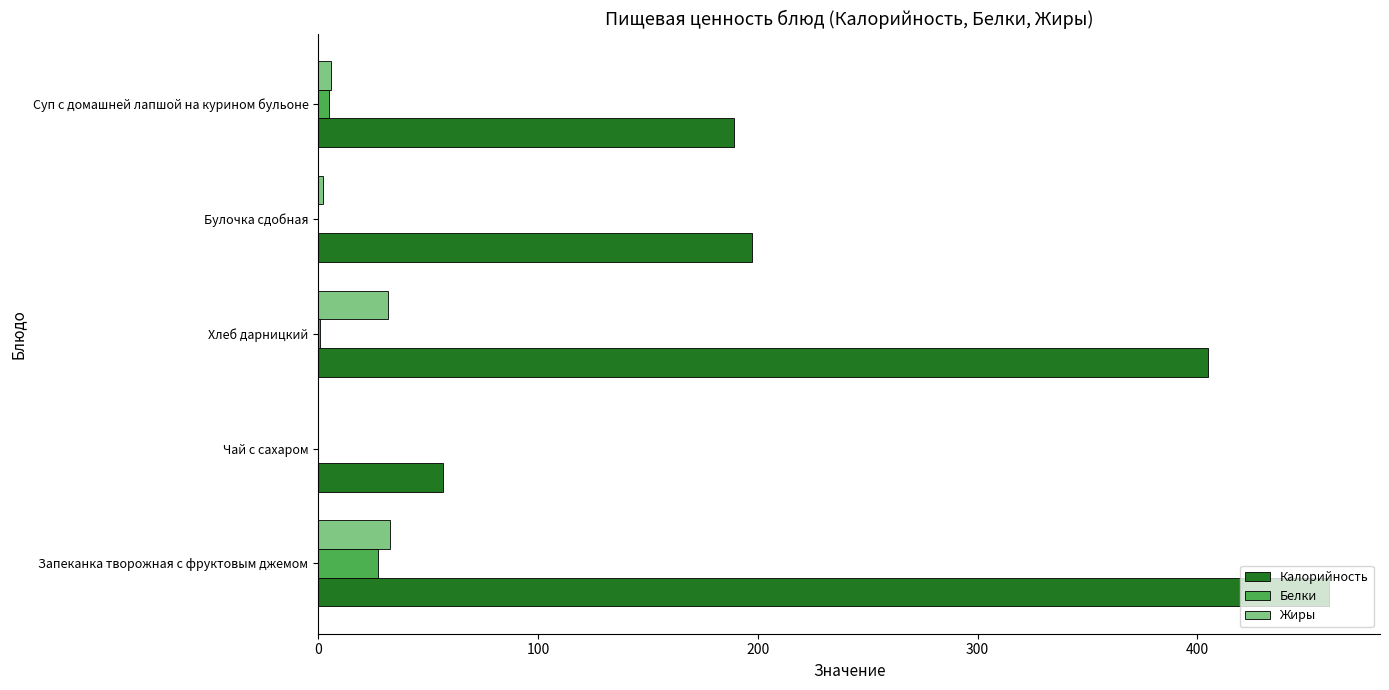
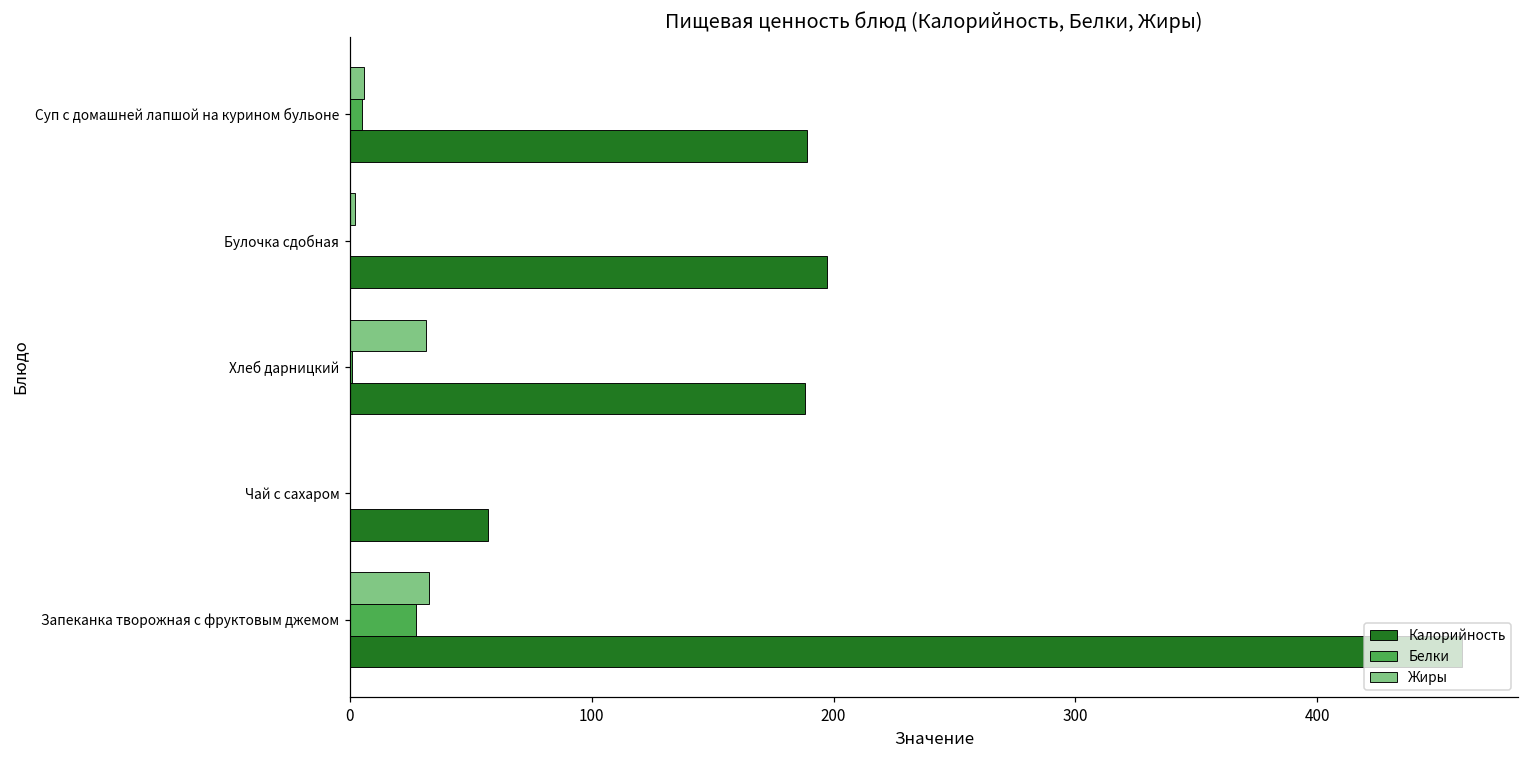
  {
    "Калорийность": {
      "Суп с домашней лапшой на курином бульоне": 189,
      "Булочка сдобная": 198,
-     "Хлеб дарницкий": 405,
+     "Хлеб дарницкий": 188,
      "Чай с сахаром": 57
    },
    "Белки": {
      "Суп с домашней лапшой на курином бульоне": 5,
      "Булочка сдобная": 0,
      "Чай с сахаром": 0,
      "Запеканка творожная с фруктовым джемом": 27
    },
    "Жиры": {
      "Суп с домашней лапшой на курином бульоне": 6,
      "Булочка сдобная": 2,
      "Хлеб дарницкий": 32,
      "Чай с сахаром": 0,
      "Запеканка творожная с фруктовым джемом": 33
    }
  }
